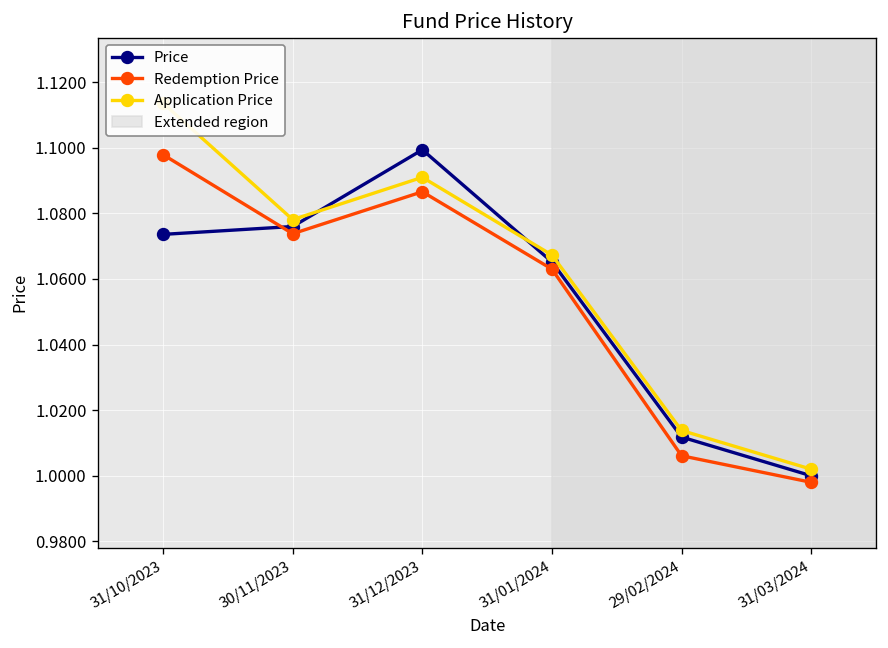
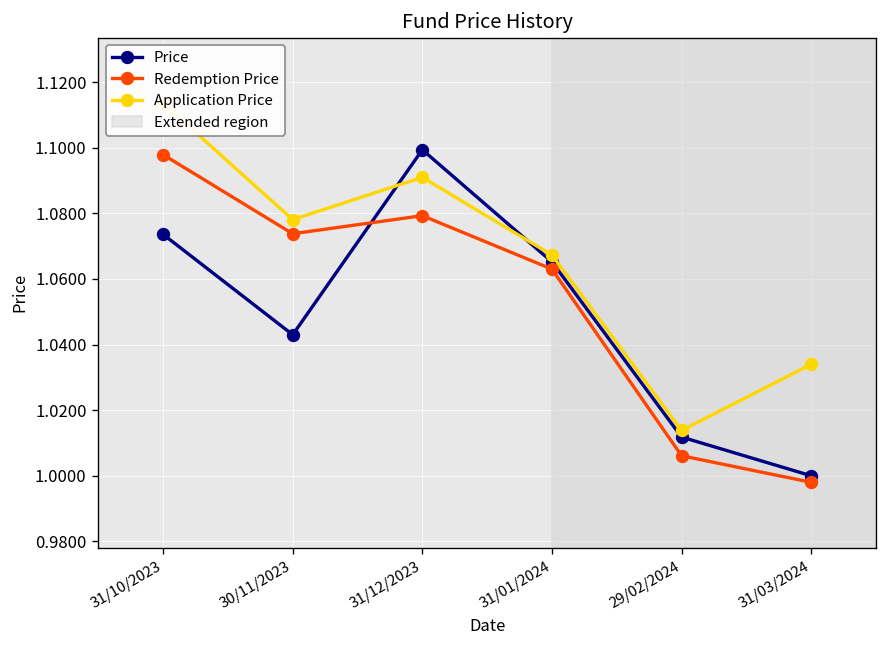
  {
    "Price": {
      "31/10/2023": 1.074,
-     "30/11/2023": 1.076,
+     "30/11/2023": 1.043,
      "31/12/2023": 1.099,
      "31/01/2024": 1.065,
      "29/02/2024": 1.012,
      "31/03/2024": 1.000
    },
    "Redemption Price": {
      "31/10/2023": 1.098,
      "30/11/2023": 1.074,
-     "31/12/2023": 1.087,
+     "31/12/2023": 1.079,
      "31/01/2024": 1.063,
      "29/02/2024": 1.006,
      "31/03/2024": 0.998
    },
    "Application Price": {
      "30/11/2023": 1.078,
      "31/12/2023": 1.091,
      "31/01/2024": 1.067,
      "29/02/2024": 1.014,
-     "31/03/2024": 1.002
+     "31/03/2024": 1.034
    }
  }
